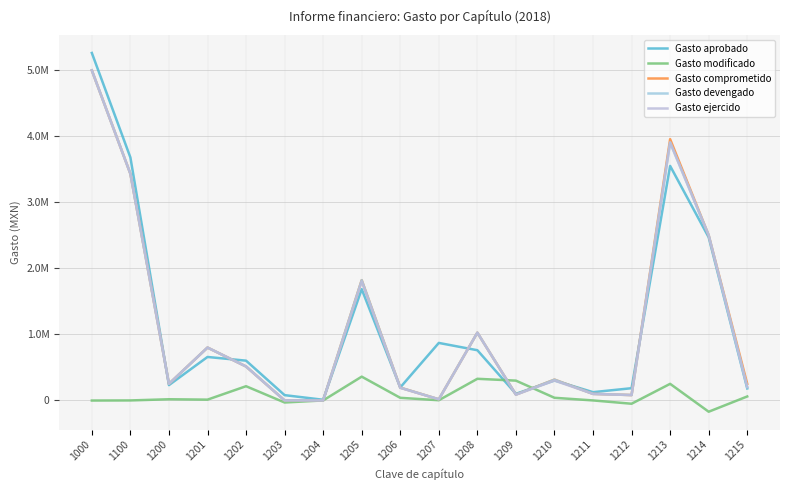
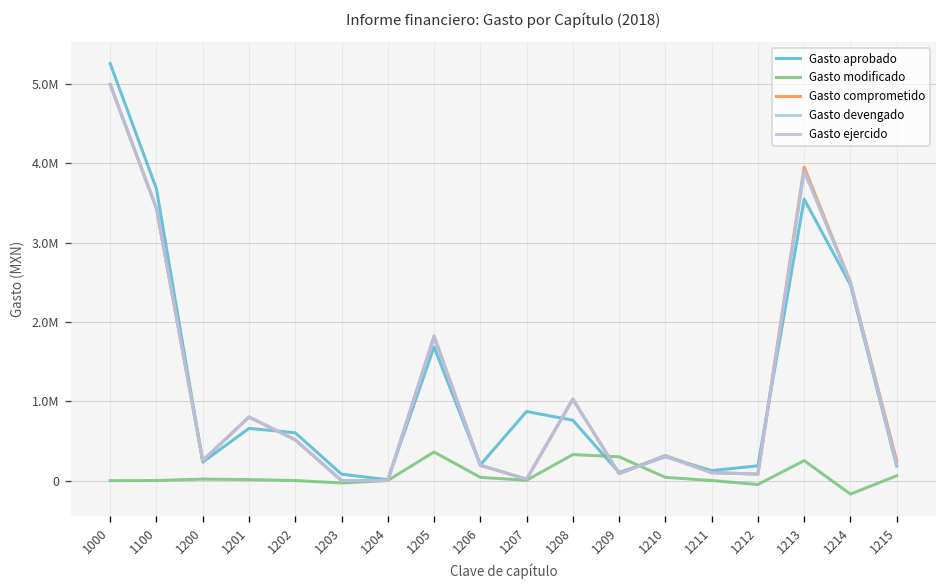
  {
    "Gasto aprobado": {
      "1000": 5300000,
      "1100": 3700000,
      "1201": 700000,
      "1202": 600000,
      "1203": 100000,
      "1205": 1700000,
      "1207": 900000,
      "1208": 800000,
      "1212": 200000,
      "1213": 3500000
    },
    "Gasto modificado": {
      "1000": 0,
      "1100": 0,
      "1200": 0,
      "1201": 0,
-     "1202": 200000,
+     "1202": 0,
      "1205": 400000,
      "1206": 0,
      "1208": 300000,
      "1209": 300000,
      "1210": 0,
      "1211": 0,
      "1212": -100000,
      "1213": 300000,
      "1214": -200000,
      "1215": 100000
    },
    "Gasto comprometido": {
      "1213": 4000000,
      "1215": 300000
    }
  }
